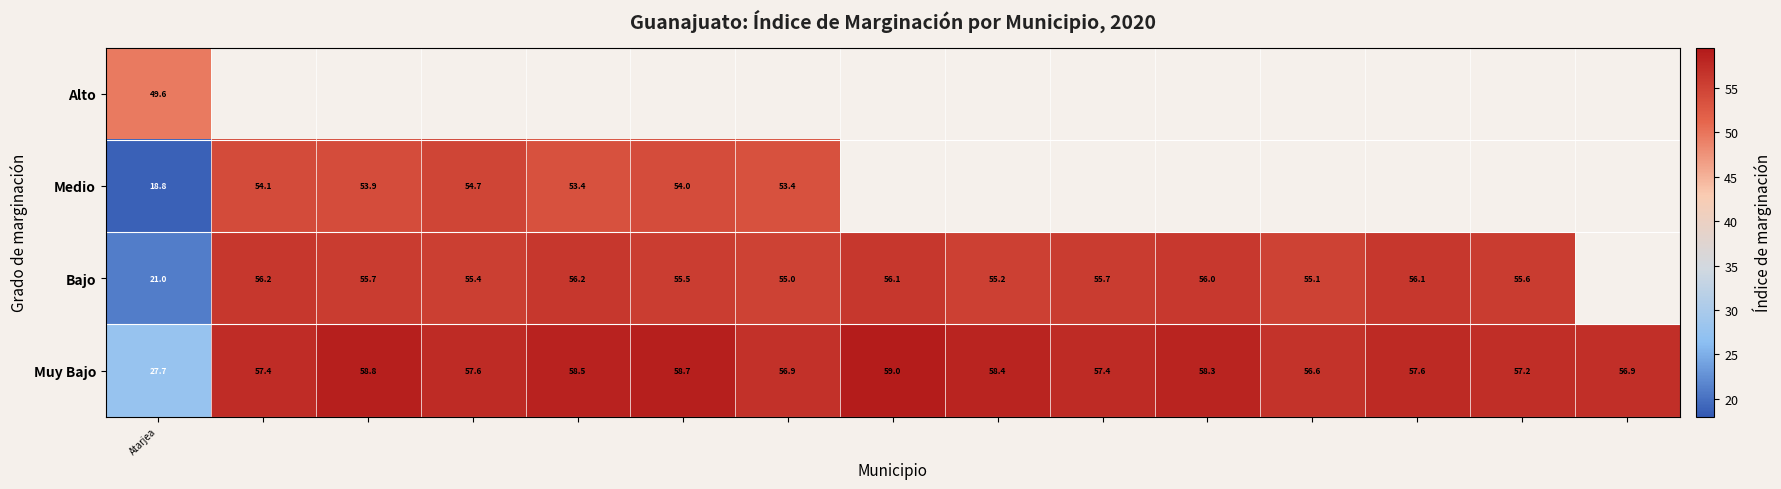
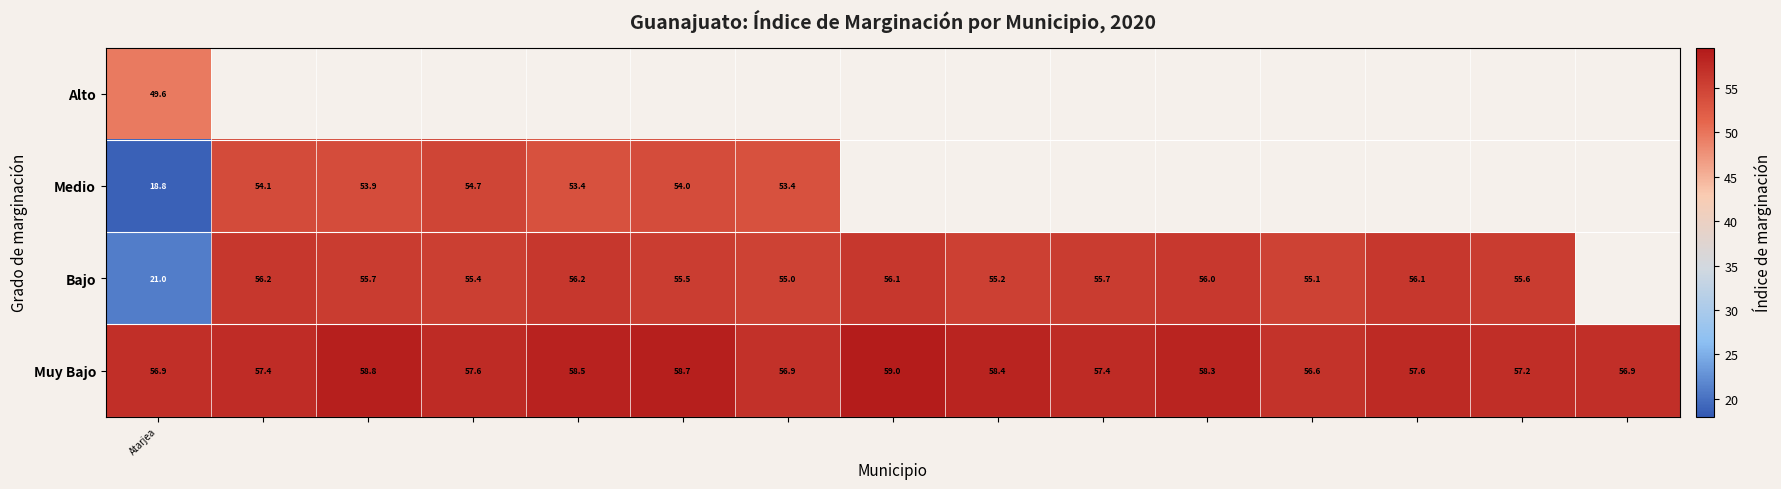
  {
    "Alto": {
      "Atarjea": 49.6
    },
    "Medio": {
      "Atarjea": 18.8
    },
    "Bajo": {
      "Atarjea": 21.0
    },
    "Muy Bajo": {
-     "Atarjea": 27.7
+     "Atarjea": 56.9
    }
  }
